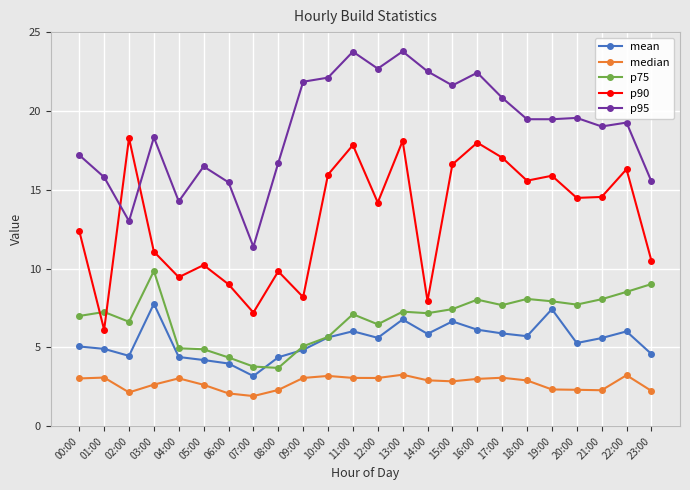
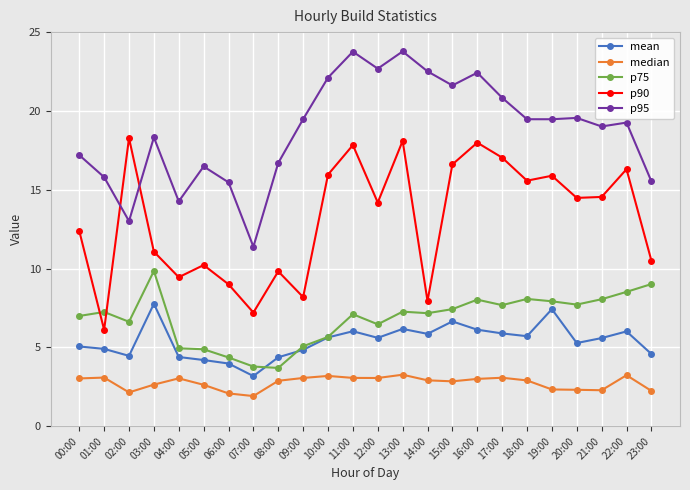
  {
    "mean": {
      "00:00": 5.1,
      "01:00": 4.9,
      "02:00": 4.5,
      "03:00": 7.8,
      "04:00": 4.4,
      "05:00": 4.2,
      "06:00": 4.0,
      "07:00": 3.2,
      "08:00": 4.4,
      "09:00": 4.8,
      "11:00": 6.0,
      "12:00": 5.6,
-     "13:00": 6.8,
+     "13:00": 6.2,
      "14:00": 5.9,
      "15:00": 6.6,
      "16:00": 6.1,
      "17:00": 5.9,
      "18:00": 5.7,
      "19:00": 7.4,
      "20:00": 5.3,
      "21:00": 5.6,
      "22:00": 6.0,
      "23:00": 4.6
    },
    "median": {
      "00:00": 3.0,
      "01:00": 3.1,
      "02:00": 2.1,
      "03:00": 2.6,
      "04:00": 3.0,
      "05:00": 2.6,
      "06:00": 2.1,
      "07:00": 1.9,
-     "08:00": 2.3,
+     "08:00": 2.9,
      "09:00": 3.1,
      "10:00": 3.2,
      "11:00": 3.1,
      "12:00": 3.1,
      "13:00": 3.3,
      "14:00": 2.9,
      "15:00": 2.8,
      "16:00": 3.0,
      "17:00": 3.1,
      "18:00": 2.9,
      "19:00": 2.3,
      "20:00": 2.3,
      "21:00": 2.3,
      "22:00": 3.2,
      "23:00": 2.2
    },
    "p75": {
      "00:00": 7.0,
      "01:00": 7.2,
      "02:00": 6.6,
      "03:00": 9.8,
      "04:00": 4.9,
      "05:00": 4.9,
      "06:00": 4.4,
      "07:00": 3.8,
      "08:00": 3.7,
      "09:00": 5.1,
      "11:00": 7.1,
      "12:00": 6.5,
      "13:00": 7.3,
      "14:00": 7.2,
      "15:00": 7.4,
      "16:00": 8.0,
      "17:00": 7.7,
      "18:00": 8.1,
      "19:00": 7.9,
      "20:00": 7.7,
      "21:00": 8.1,
      "22:00": 8.5,
      "23:00": 9.0
    },
    "p90": {
      "00:00": 12.4,
      "01:00": 6.1,
      "02:00": 18.3,
      "03:00": 11.1,
      "04:00": 9.5,
      "05:00": 10.2,
      "06:00": 9.0,
      "07:00": 7.2,
      "08:00": 9.8,
      "09:00": 8.2,
      "10:00": 16.0,
      "11:00": 17.8,
      "12:00": 14.2,
      "13:00": 18.1,
      "14:00": 7.9,
      "15:00": 16.6,
      "16:00": 18.0,
      "17:00": 17.0,
      "18:00": 15.6,
      "19:00": 15.9,
      "20:00": 14.5,
      "21:00": 14.5,
      "22:00": 16.3,
      "23:00": 10.5
    },
    "p95": {
      "00:00": 17.2,
      "01:00": 15.8,
      "02:00": 13.0,
      "03:00": 18.3,
      "04:00": 14.3,
      "05:00": 16.5,
      "06:00": 15.5,
      "07:00": 11.4,
      "08:00": 16.7,
-     "09:00": 21.9,
+     "09:00": 19.5,
      "10:00": 22.1,
      "11:00": 23.8,
      "12:00": 22.7,
      "13:00": 23.8,
      "14:00": 22.5,
      "15:00": 21.6,
      "16:00": 22.4,
      "17:00": 20.8,
      "18:00": 19.5,
      "19:00": 19.5,
      "20:00": 19.6,
      "21:00": 19.0,
      "22:00": 19.3,
      "23:00": 15.5
    }
  }
